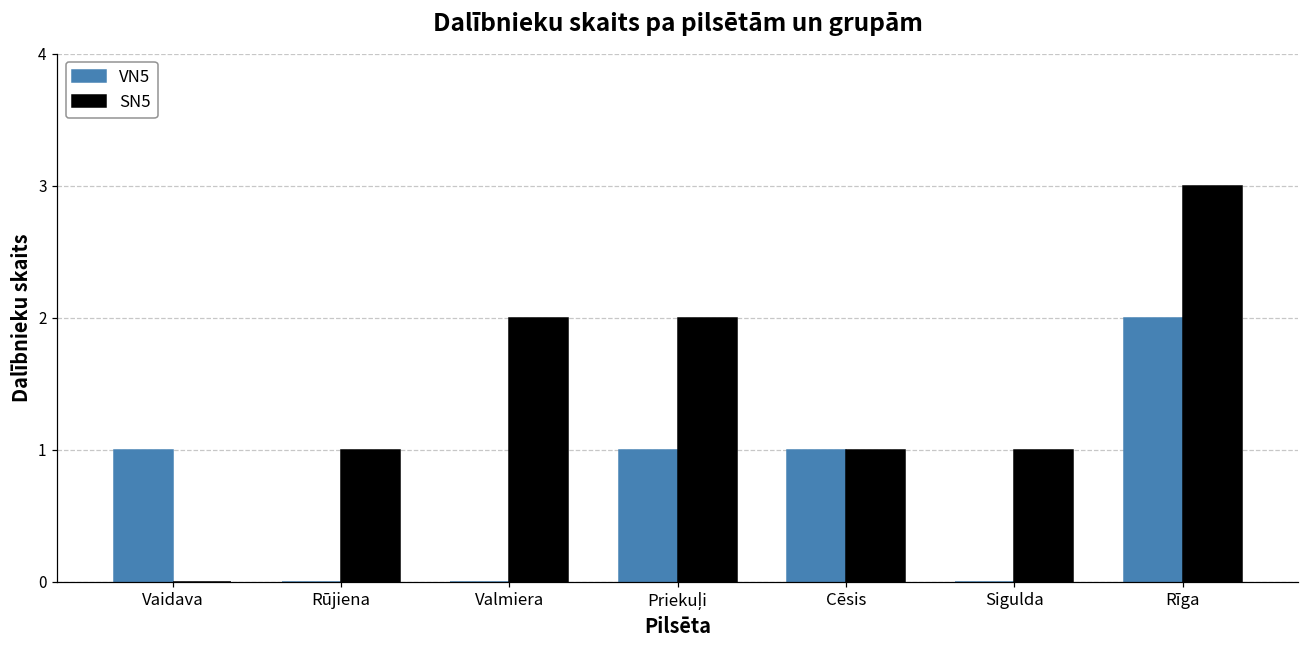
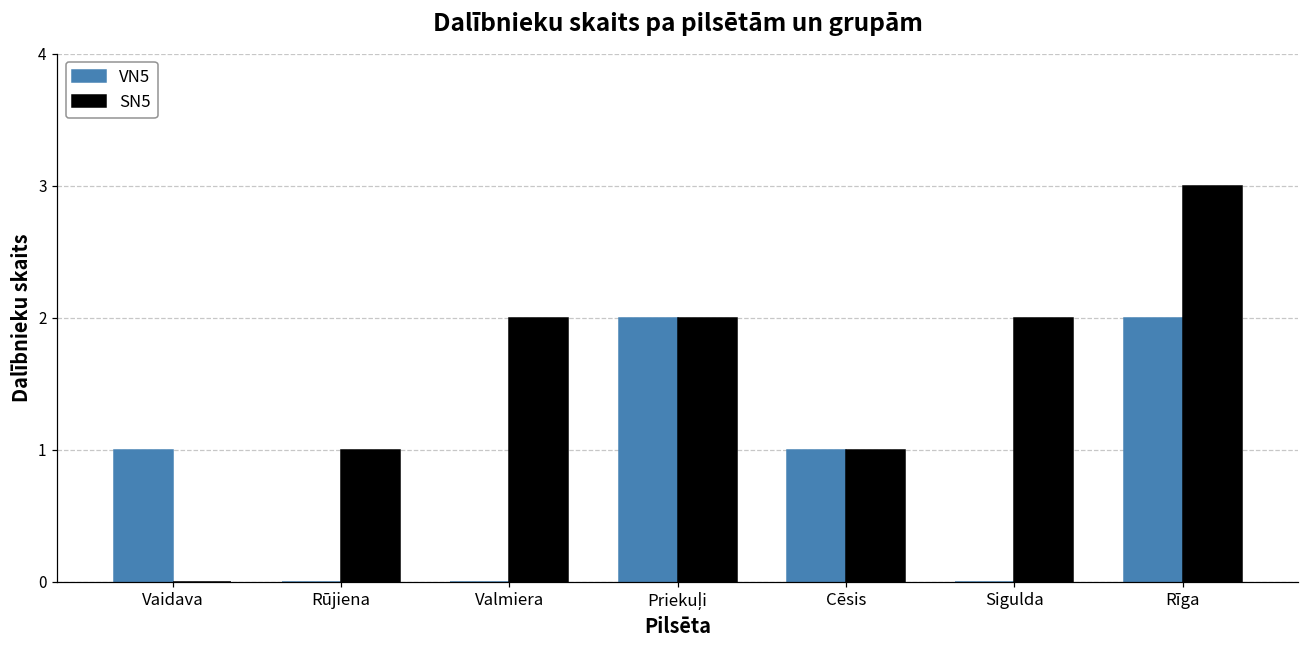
  {
    "VN5": {
      "Vaidava": 1,
      "Rūjiena": 0,
      "Valmiera": 0,
-     "Priekuļi": 1,
+     "Priekuļi": 2,
      "Cēsis": 1,
      "Sigulda": 0,
      "Rīga": 2
    },
    "SN5": {
      "Vaidava": 0,
      "Rūjiena": 1,
      "Valmiera": 2,
      "Priekuļi": 2,
      "Cēsis": 1,
-     "Sigulda": 1,
+     "Sigulda": 2,
      "Rīga": 3
    }
  }
